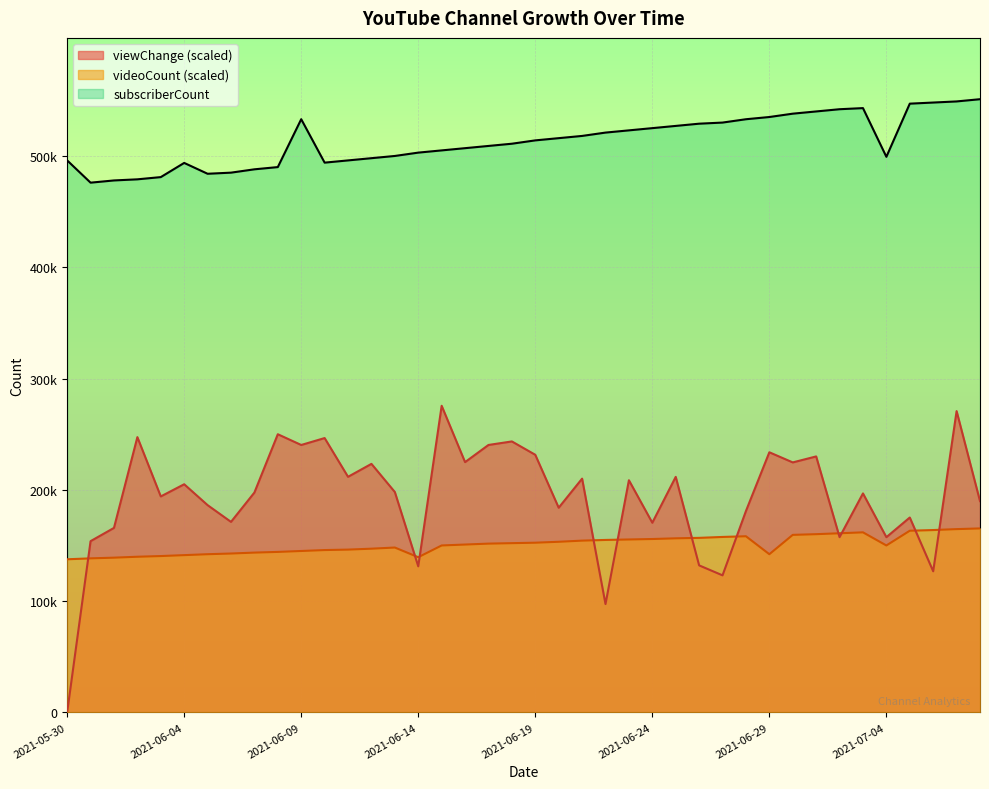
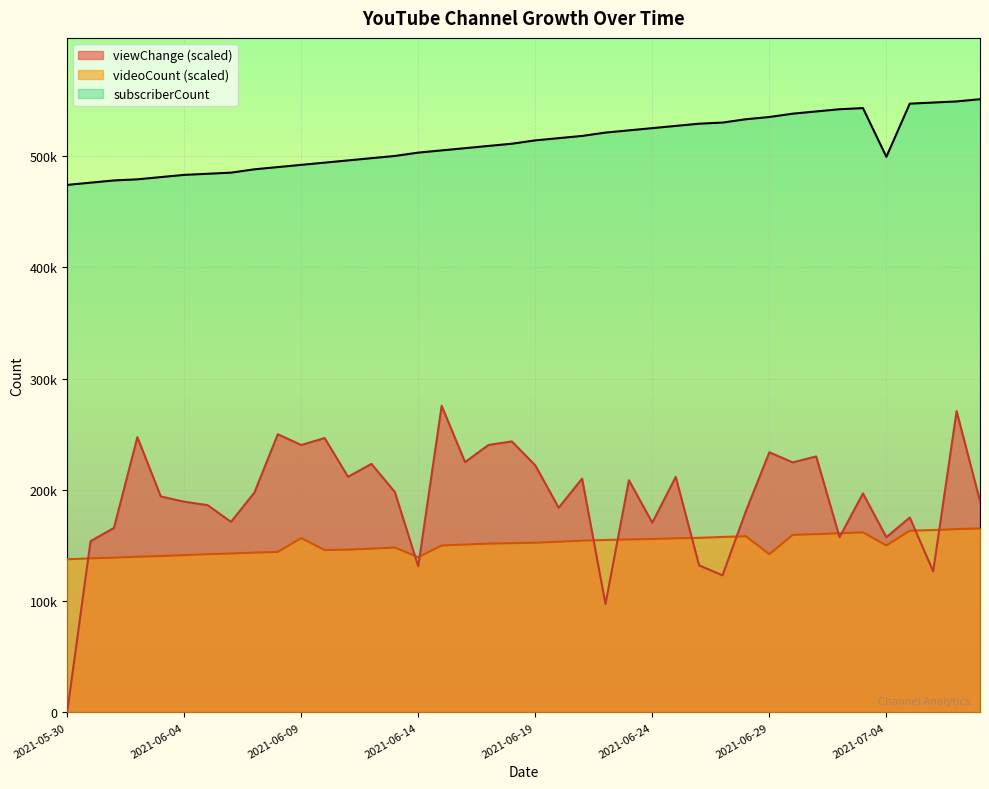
  {
    "viewChange (scaled)": {
      "2021-05-30": 0,
-     "2021-06-04": 205000,
+     "2021-06-04": 189000,
      "2021-06-09": 240000,
      "2021-06-14": 131000,
-     "2021-06-19": 231000,
+     "2021-06-19": 222000,
      "2021-06-24": 170000,
      "2021-06-29": 234000,
      "2021-07-04": 157000
    },
    "videoCount (scaled)": {
      "2021-05-30": 138000,
      "2021-06-04": 141000,
-     "2021-06-09": 145000,
+     "2021-06-09": 157000,
      "2021-06-14": 139000,
      "2021-06-19": 152000,
      "2021-06-24": 156000,
      "2021-06-29": 142000,
      "2021-07-04": 150000
    },
    "subscriberCount": {
-     "2021-05-30": 496000,
-     "2021-06-04": 494000,
-     "2021-06-09": 533000,
+     "2021-05-30": 474000,
+     "2021-06-04": 483000,
+     "2021-06-09": 492000,
      "2021-06-14": 503000,
      "2021-06-19": 514000,
      "2021-06-24": 525000,
      "2021-06-29": 535000,
      "2021-07-04": 499000
    }
  }
